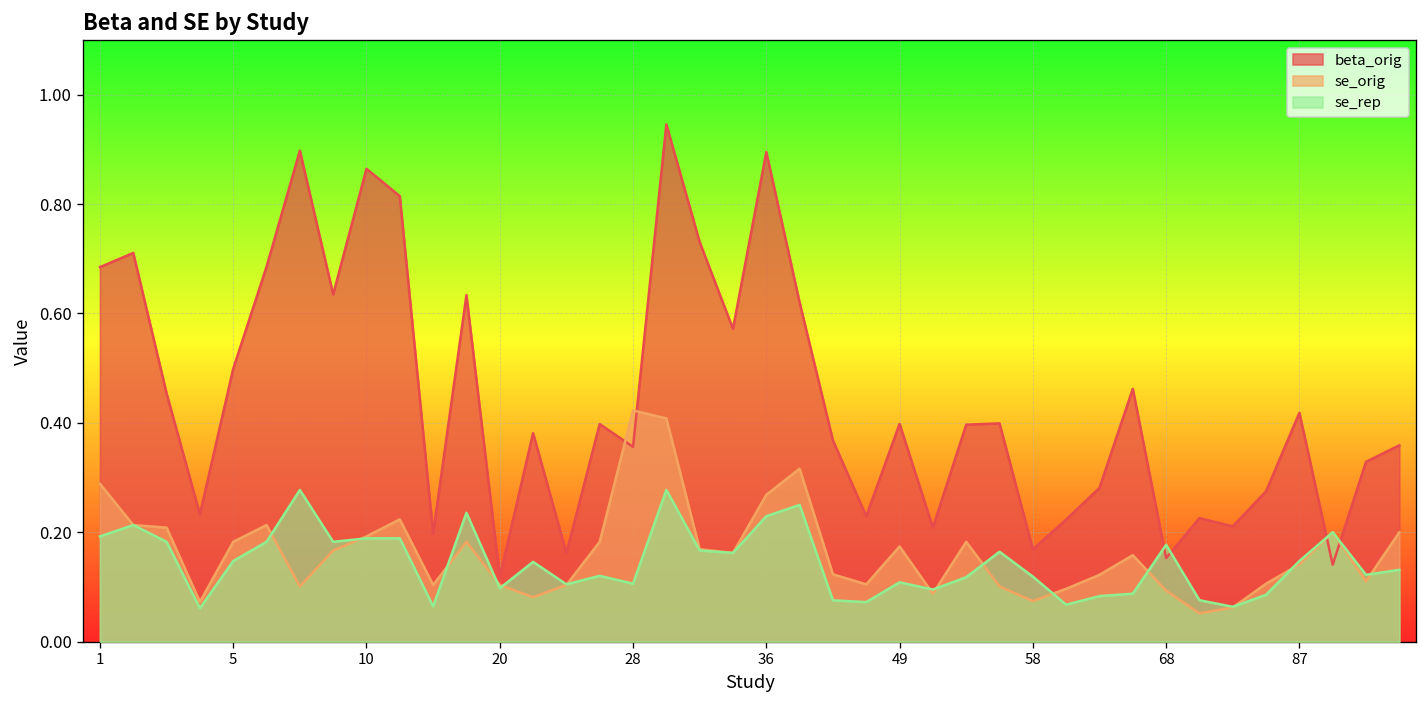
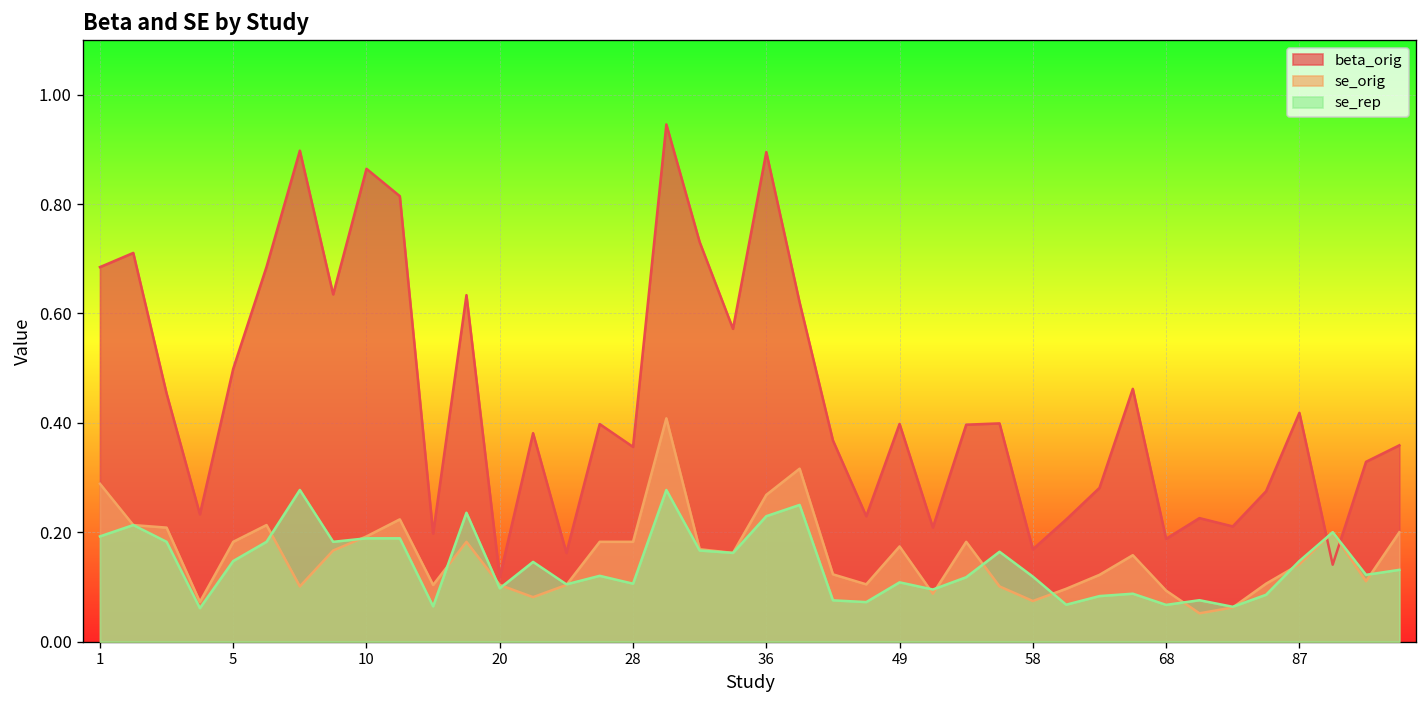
  {
    "beta_orig": {
      "20": 0.12,
      "28": 0.36,
      "36": 0.90,
      "49": 0.40,
      "58": 0.17,
-     "68": 0.15,
+     "68": 0.19,
      "87": 0.42
    },
    "se_orig": {
      "20": 0.10,
-     "28": 0.42,
+     "28": 0.18,
      "36": 0.27,
      "49": 0.17,
      "58": 0.07,
      "68": 0.09,
      "87": 0.14
    },
    "se_rep": {
      "20": 0.10,
      "28": 0.11,
      "36": 0.23,
      "49": 0.11,
      "58": 0.12,
-     "68": 0.18,
+     "68": 0.07,
      "87": 0.15
    }
  }
